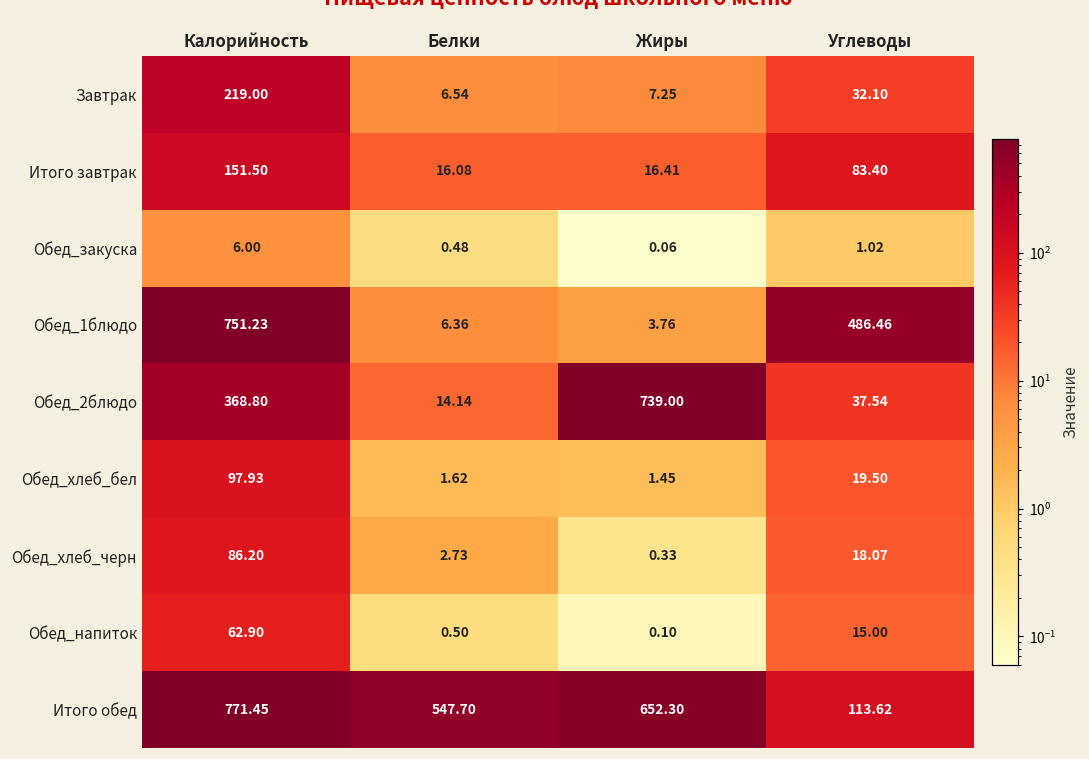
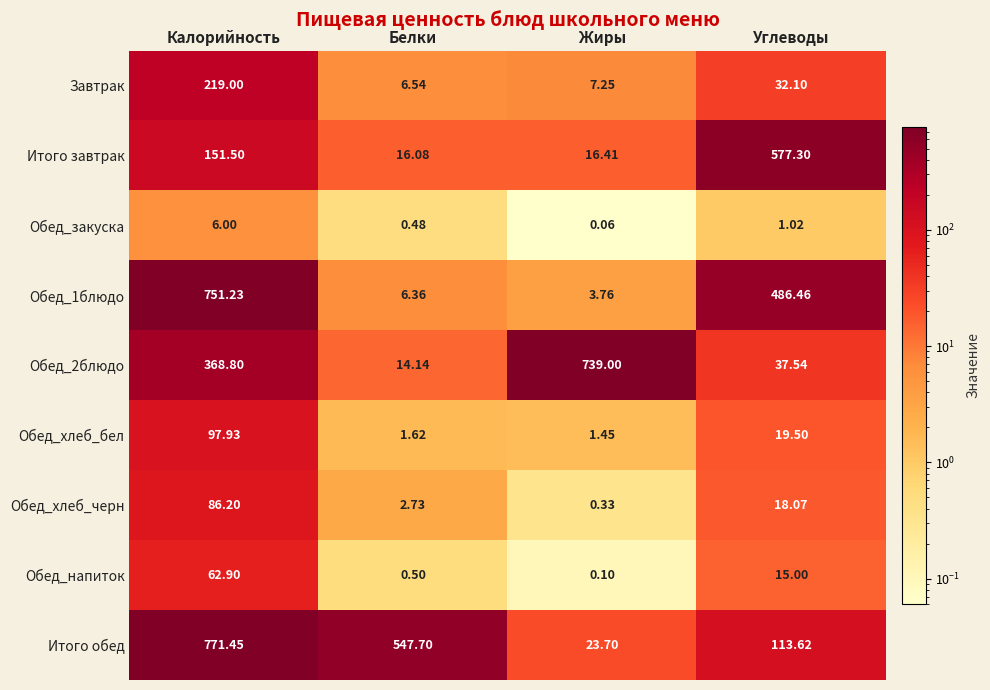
  {
    "Завтрак": {
      "Калорийность": 219.00,
      "Белки": 6.54,
      "Жиры": 7.25,
      "Углеводы": 32.10
    },
    "Итого завтрак": {
      "Калорийность": 151.50,
      "Белки": 16.08,
      "Жиры": 16.41,
-     "Углеводы": 83.40
+     "Углеводы": 577.30
    },
    "Обед_закуска": {
      "Калорийность": 6.00,
      "Белки": 0.48,
      "Жиры": 0.06,
      "Углеводы": 1.02
    },
    "Обед_1блюдо": {
      "Калорийность": 751.23,
      "Белки": 6.36,
      "Жиры": 3.76,
      "Углеводы": 486.46
    },
    "Обед_2блюдо": {
      "Калорийность": 368.80,
      "Белки": 14.14,
      "Жиры": 739.00,
      "Углеводы": 37.54
    },
    "Обед_хлеб_бел": {
      "Калорийность": 97.93,
      "Белки": 1.62,
      "Жиры": 1.45,
      "Углеводы": 19.50
    },
    "Обед_хлеб_черн": {
      "Калорийность": 86.20,
      "Белки": 2.73,
      "Жиры": 0.33,
      "Углеводы": 18.07
    },
    "Обед_напиток": {
      "Калорийность": 62.90,
      "Белки": 0.50,
      "Жиры": 0.10,
      "Углеводы": 15.00
    },
    "Итого обед": {
      "Калорийность": 771.45,
      "Белки": 547.70,
-     "Жиры": 652.30,
+     "Жиры": 23.70,
      "Углеводы": 113.62
    }
  }
